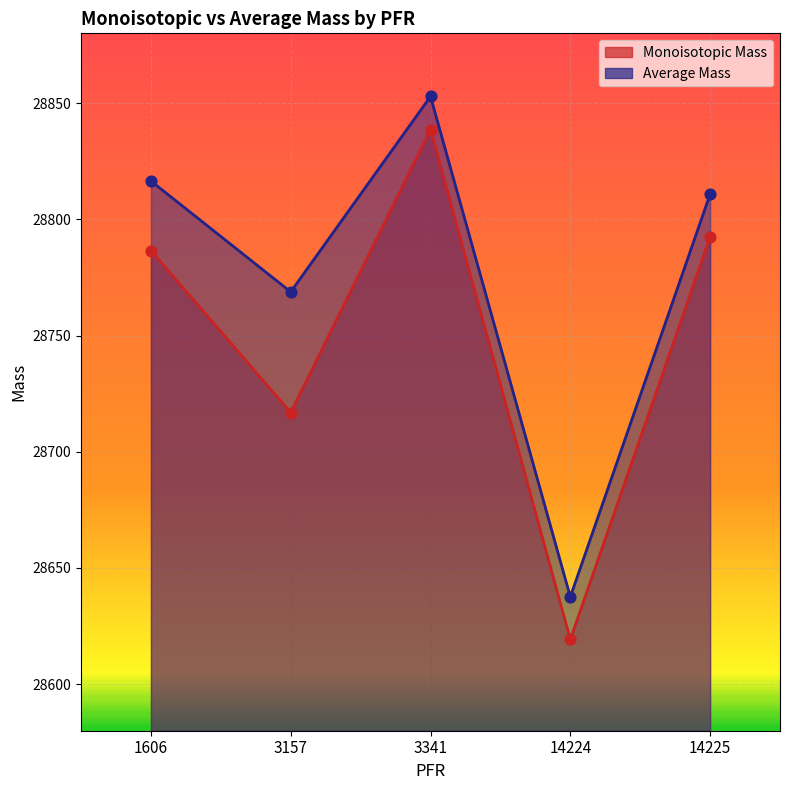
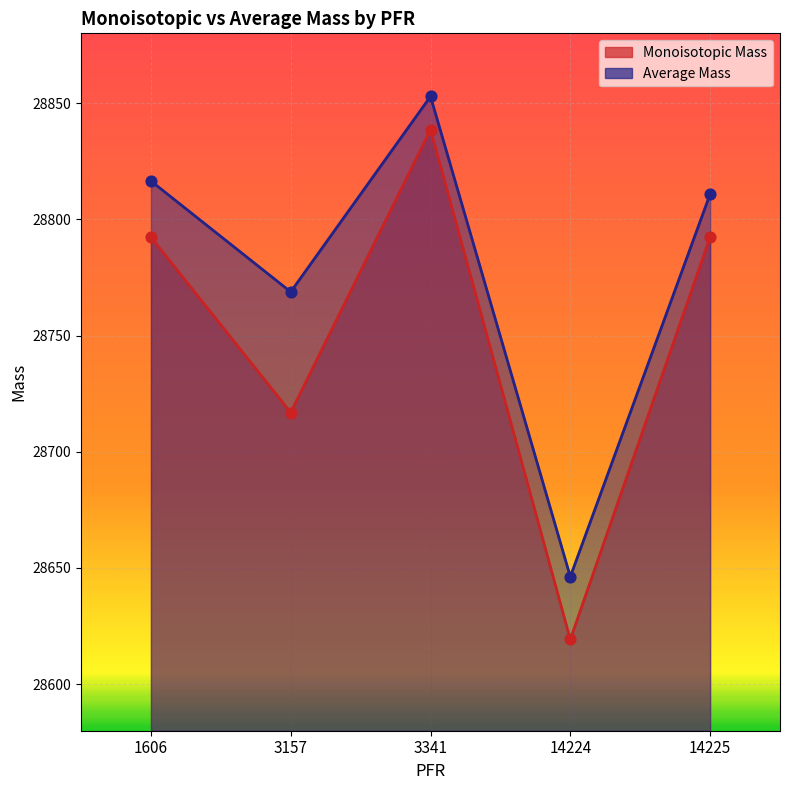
  {
    "Monoisotopic Mass": {
-     "1606": 28787,
+     "1606": 28792,
      "3157": 28717,
      "3341": 28839,
      "14224": 28619,
      "14225": 28792
    },
    "Average Mass": {
      "1606": 28816,
      "3157": 28769,
      "3341": 28853,
-     "14224": 28638,
+     "14224": 28646,
      "14225": 28811
    }
  }
